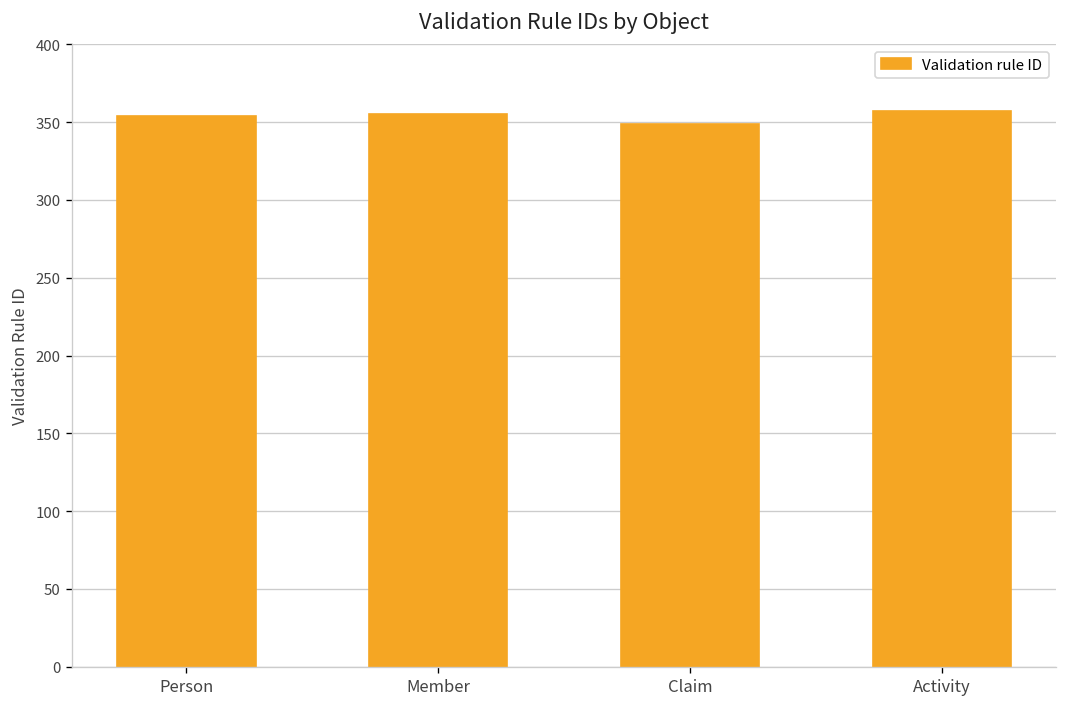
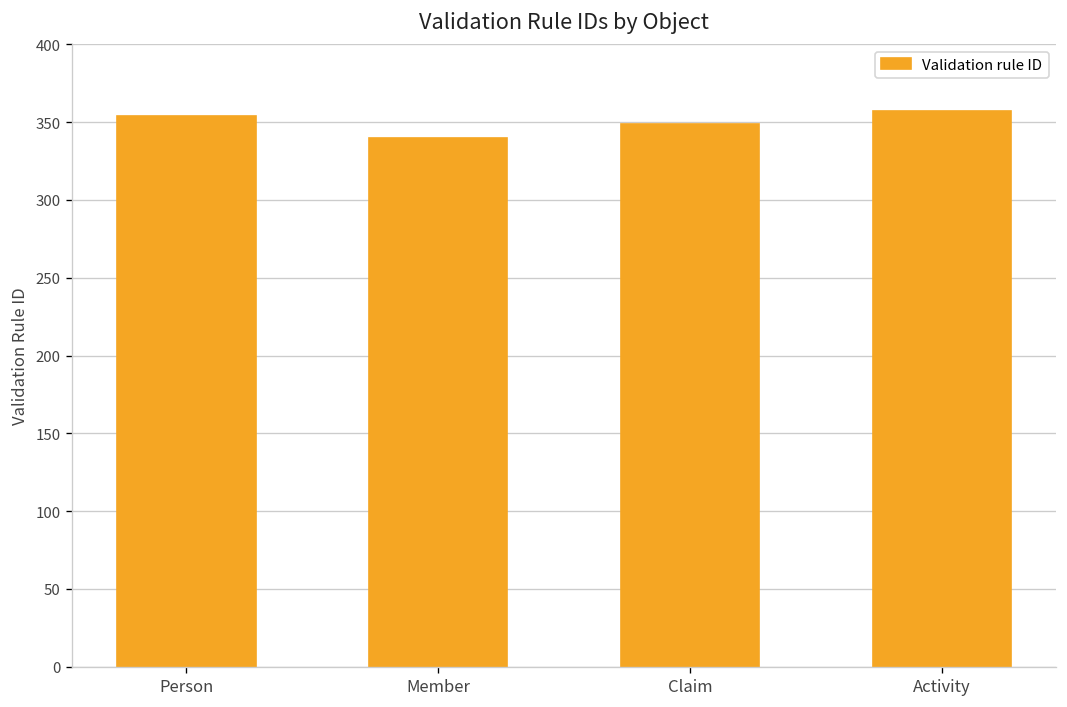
  {
    "Person": 354,
-   "Member": 355,
+   "Member": 340,
    "Claim": 349,
    "Activity": 357
  }
